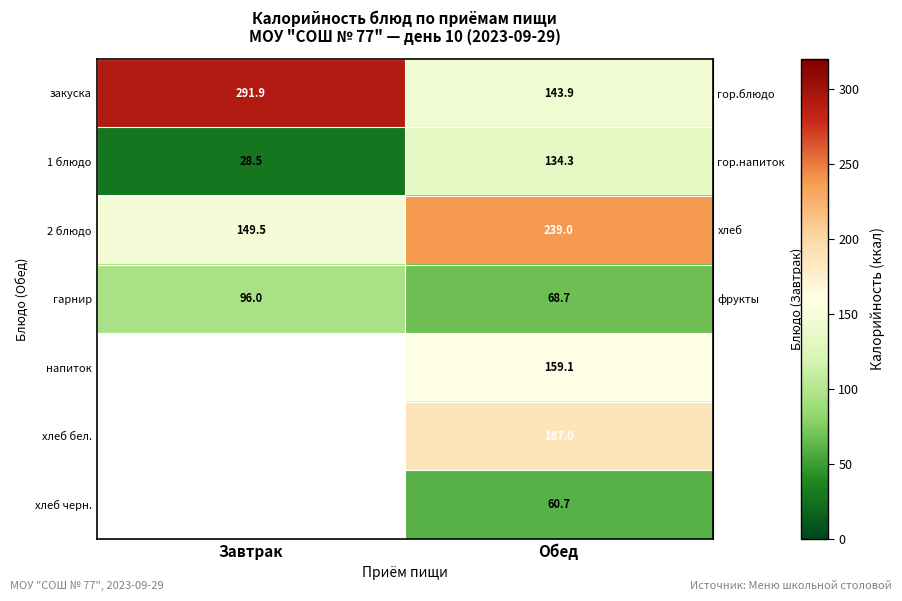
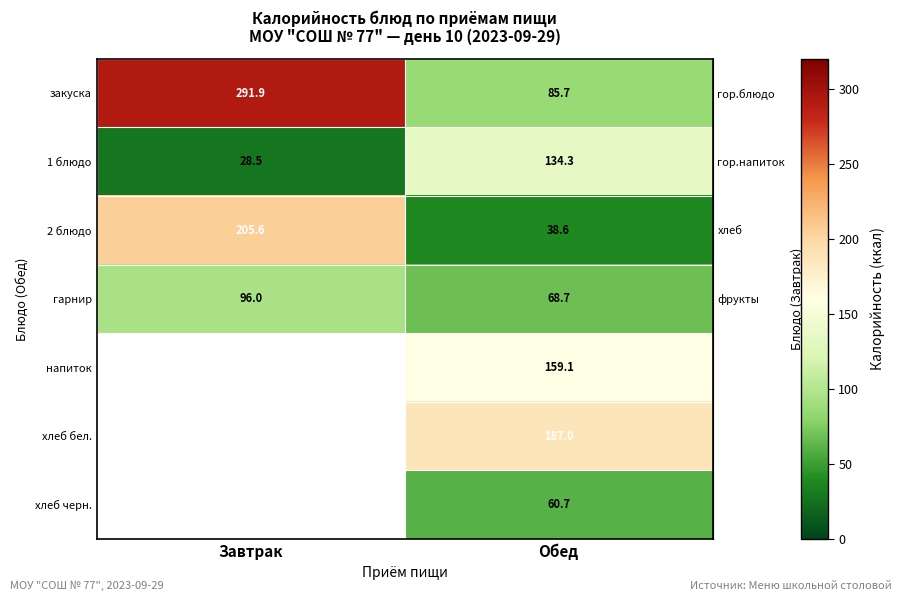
  {
    "закуска": {
      "Завтрак": 291.9,
-     "Обед": 143.9
+     "Обед": 85.7
    },
    "1 блюдо": {
      "Завтрак": 28.5,
      "Обед": 134.3
    },
    "2 блюдо": {
-     "Завтрак": 149.5,
-     "Обед": 239.0
+     "Завтрак": 205.6,
+     "Обед": 38.6
    },
    "гарнир": {
      "Завтрак": 96.0,
      "Обед": 68.7
    },
    "напиток": {
      "Обед": 159.1
    },
    "хлеб бел.": {
      "Обед": 187.0
    },
    "хлеб черн.": {
      "Обед": 60.7
    }
  }
